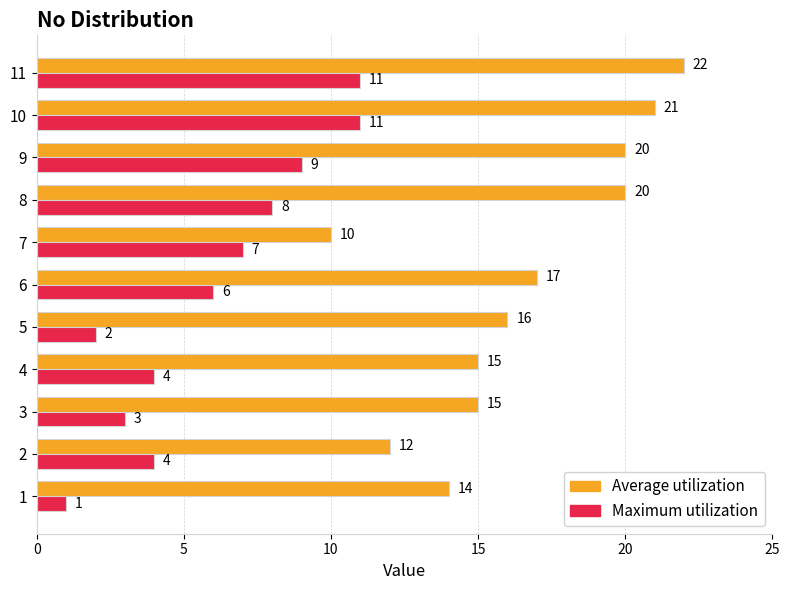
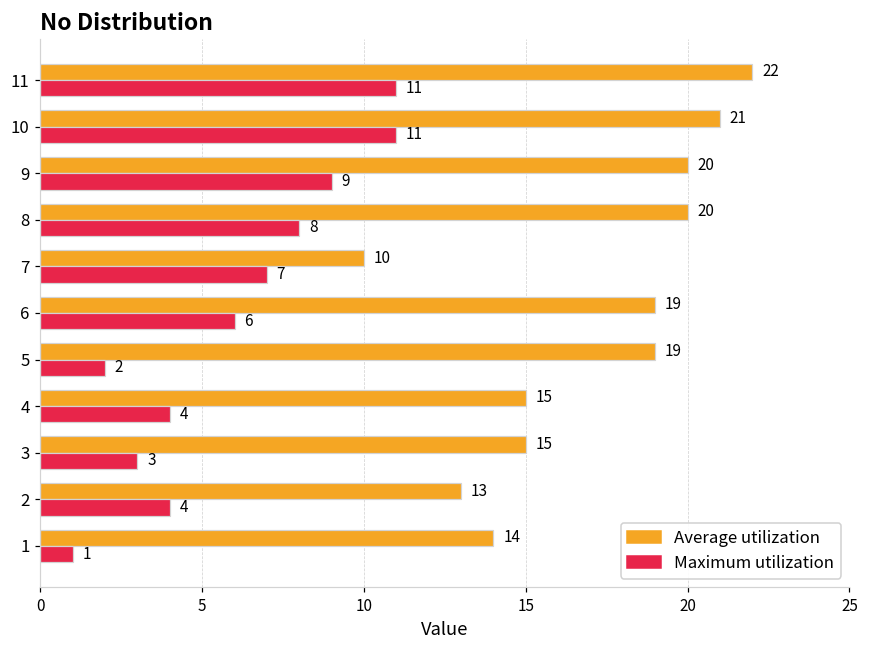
  {
    "Average utilization": {
      "11": 22,
      "10": 21,
      "9": 20,
      "8": 20,
      "7": 10,
-     "6": 17,
-     "5": 16,
+     "6": 19,
+     "5": 19,
      "4": 15,
      "3": 15,
-     "2": 12,
+     "2": 13,
      "1": 14
    },
    "Maximum utilization": {
      "11": 11,
      "10": 11,
      "9": 9,
      "8": 8,
      "7": 7,
      "6": 6,
      "5": 2,
      "4": 4,
      "3": 3,
      "2": 4,
      "1": 1
    }
  }
